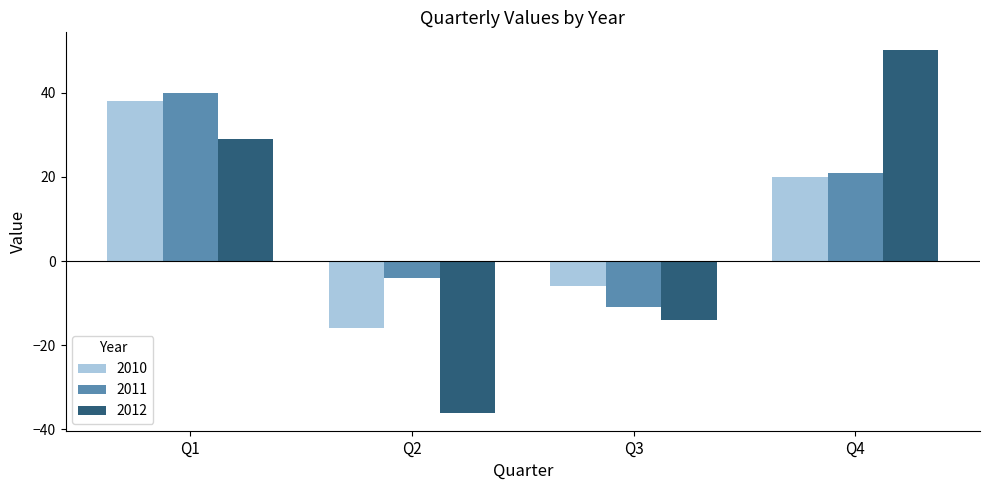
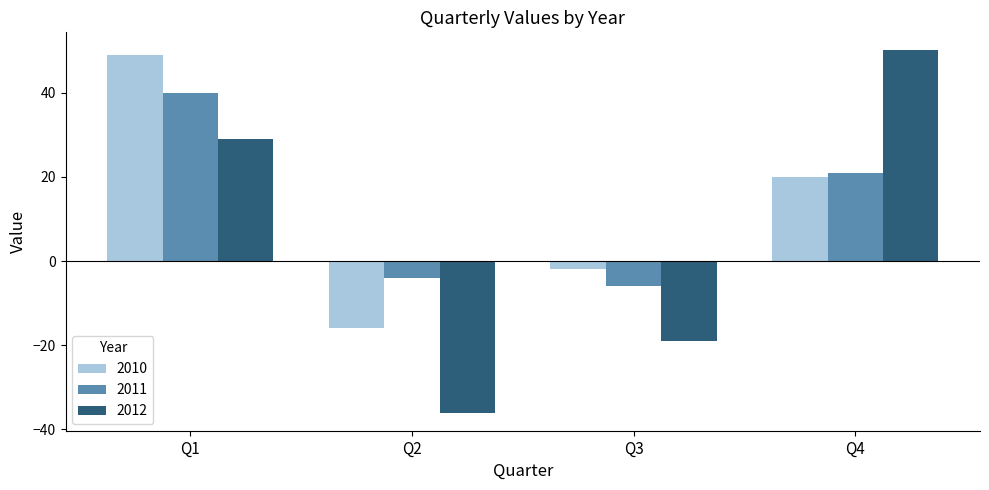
  {
    "2010": {
-     "Q1": 38,
+     "Q1": 49,
      "Q2": -16,
-     "Q3": -6,
+     "Q3": -2,
      "Q4": 20
    },
    "2011": {
      "Q1": 40,
      "Q2": -4,
-     "Q3": -11,
+     "Q3": -6,
      "Q4": 21
    },
    "2012": {
      "Q1": 29,
      "Q2": -36,
-     "Q3": -14,
+     "Q3": -19,
      "Q4": 50
    }
  }
